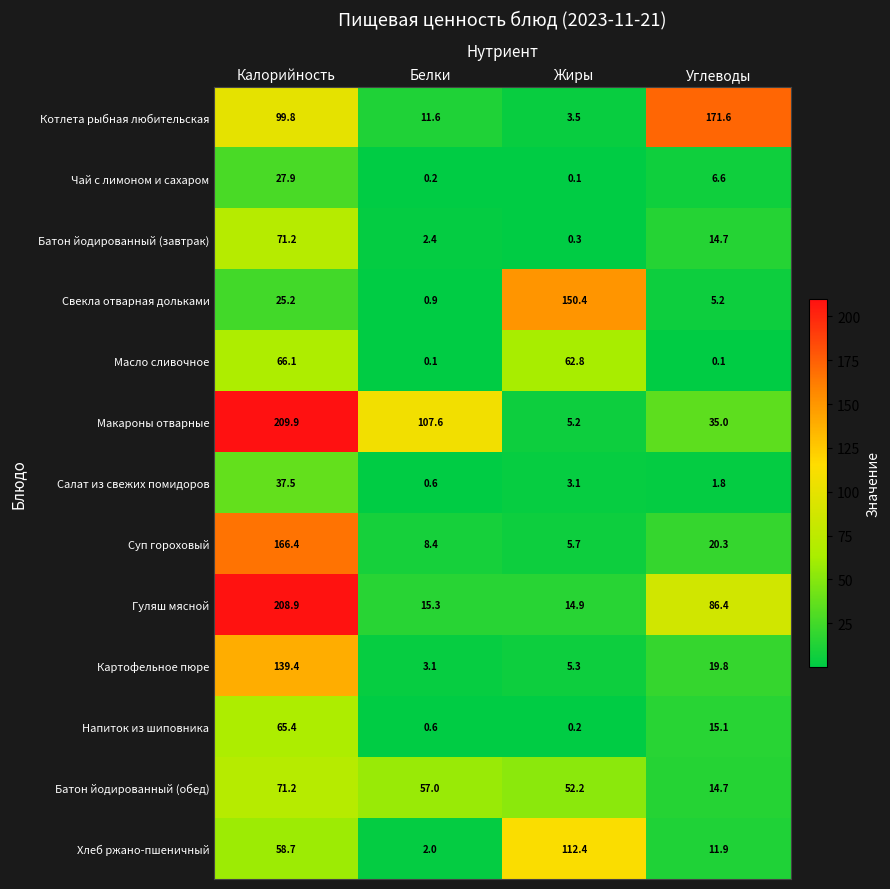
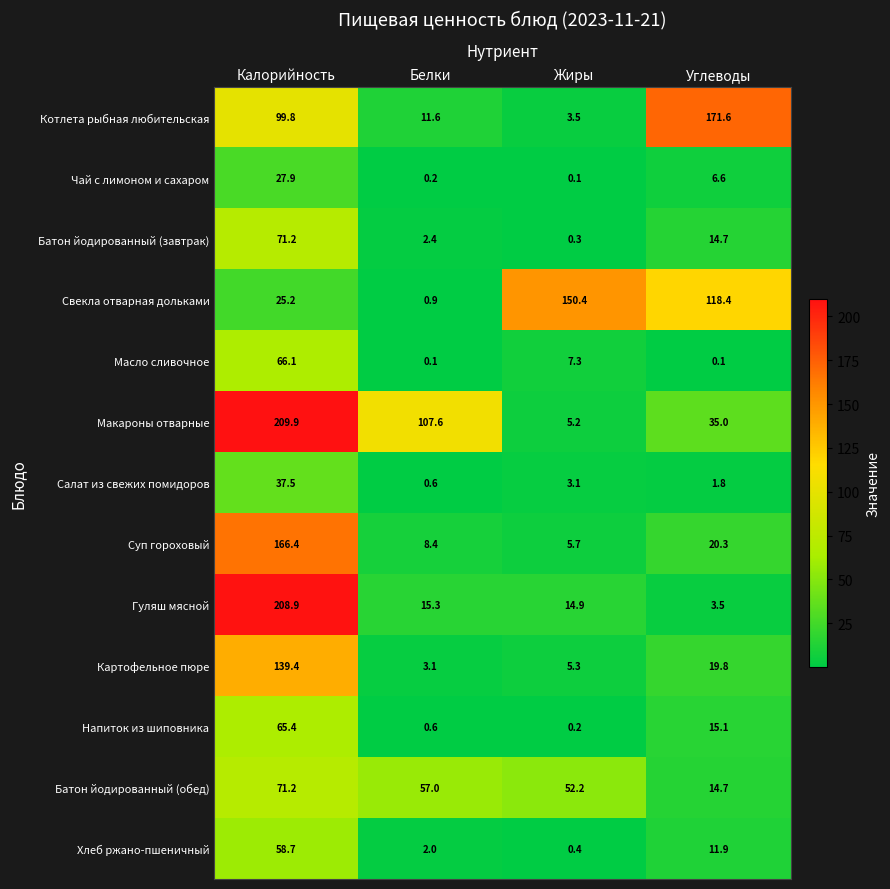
  {
    "Котлета рыбная любительская": {
      "Калорийность": 99.8,
      "Белки": 11.6,
      "Жиры": 3.5,
      "Углеводы": 171.6
    },
    "Чай с лимоном и сахаром": {
      "Калорийность": 27.9,
      "Белки": 0.2,
      "Жиры": 0.1,
      "Углеводы": 6.6
    },
    "Батон йодированный (завтрак)": {
      "Калорийность": 71.2,
      "Белки": 2.4,
      "Жиры": 0.3,
      "Углеводы": 14.7
    },
    "Свекла отварная дольками": {
      "Калорийность": 25.2,
      "Белки": 0.9,
      "Жиры": 150.4,
-     "Углеводы": 5.2
+     "Углеводы": 118.4
    },
    "Масло сливочное": {
      "Калорийность": 66.1,
      "Белки": 0.1,
-     "Жиры": 62.8,
+     "Жиры": 7.3,
      "Углеводы": 0.1
    },
    "Макароны отварные": {
      "Калорийность": 209.9,
      "Белки": 107.6,
      "Жиры": 5.2,
      "Углеводы": 35.0
    },
    "Салат из свежих помидоров": {
      "Калорийность": 37.5,
      "Белки": 0.6,
      "Жиры": 3.1,
      "Углеводы": 1.8
    },
    "Суп гороховый": {
      "Калорийность": 166.4,
      "Белки": 8.4,
      "Жиры": 5.7,
      "Углеводы": 20.3
    },
    "Гуляш мясной": {
      "Калорийность": 208.9,
      "Белки": 15.3,
      "Жиры": 14.9,
-     "Углеводы": 86.4
+     "Углеводы": 3.5
    },
    "Картофельное пюре": {
      "Калорийность": 139.4,
      "Белки": 3.1,
      "Жиры": 5.3,
      "Углеводы": 19.8
    },
    "Напиток из шиповника": {
      "Калорийность": 65.4,
      "Белки": 0.6,
      "Жиры": 0.2,
      "Углеводы": 15.1
    },
    "Батон йодированный (обед)": {
      "Калорийность": 71.2,
      "Белки": 57.0,
      "Жиры": 52.2,
      "Углеводы": 14.7
    },
    "Хлеб ржано-пшеничный": {
      "Калорийность": 58.7,
      "Белки": 2.0,
-     "Жиры": 112.4,
+     "Жиры": 0.4,
      "Углеводы": 11.9
    }
  }
